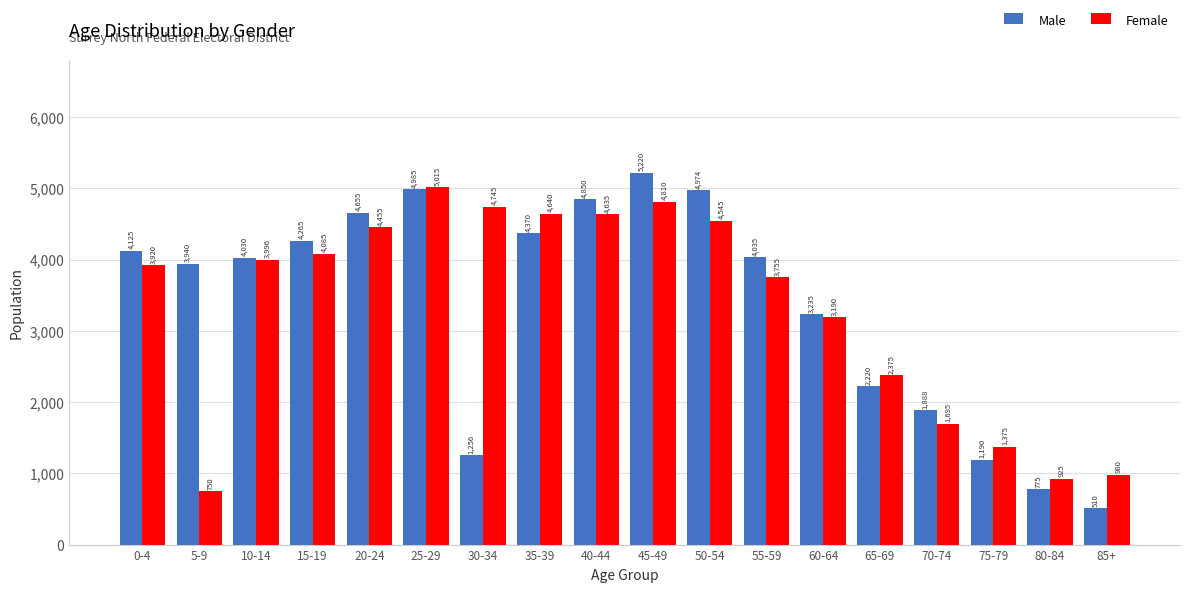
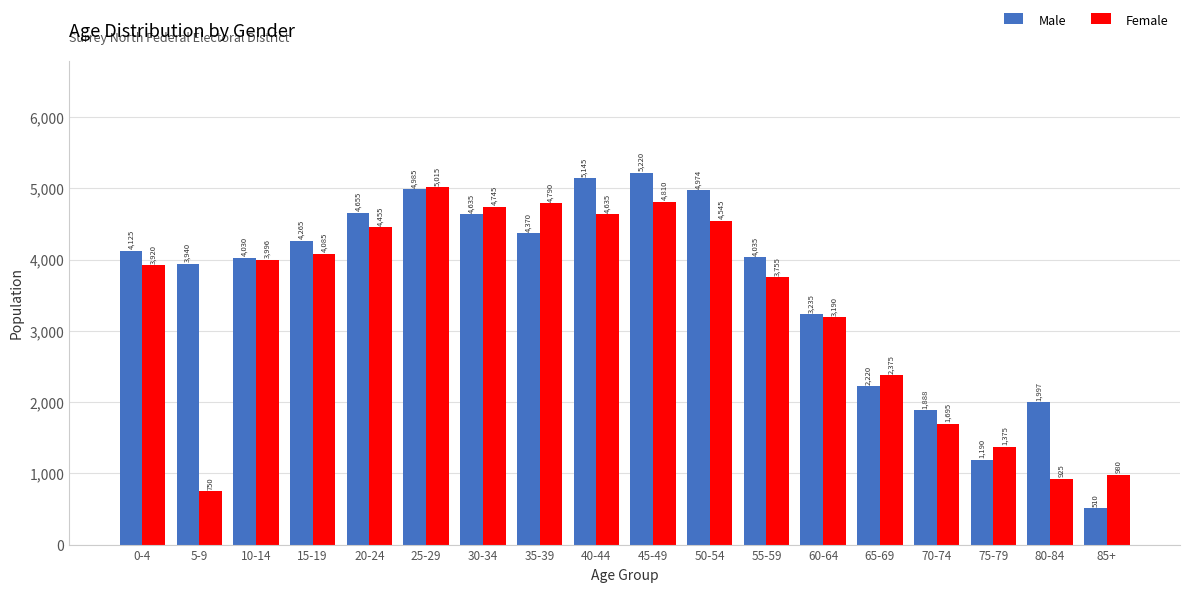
  {
    "Male": {
      "0-4": "4,125",
      "5-9": "3,940",
      "10-14": "4,030",
      "15-19": "4,265",
      "20-24": "4,655",
      "25-29": "4,985",
-     "30-34": "1,256",
+     "30-34": "4,635",
      "35-39": "4,370",
-     "40-44": "4,850",
+     "40-44": "5,145",
      "45-49": "5,220",
      "50-54": "4,974",
      "55-59": "4,035",
      "60-64": "3,235",
      "65-69": "2,220",
      "70-74": "1,888",
      "75-79": "1,190",
-     "80-84": "775",
+     "80-84": "1,997",
      "85+": "510"
    },
    "Female": {
      "0-4": "3,920",
      "5-9": "750",
      "10-14": "3,996",
      "15-19": "4,085",
      "20-24": "4,455",
      "25-29": "5,015",
      "30-34": "4,745",
-     "35-39": "4,640",
+     "35-39": "4,790",
      "40-44": "4,635",
      "45-49": "4,810",
      "50-54": "4,545",
      "55-59": "3,755",
      "60-64": "3,190",
      "65-69": "2,375",
      "70-74": "1,695",
      "75-79": "1,375",
      "80-84": "925",
      "85+": "980"
    }
  }
